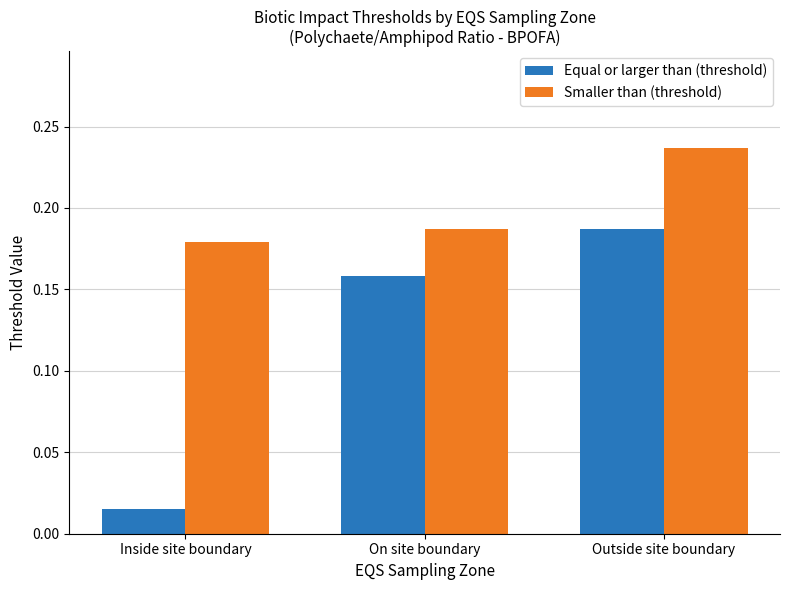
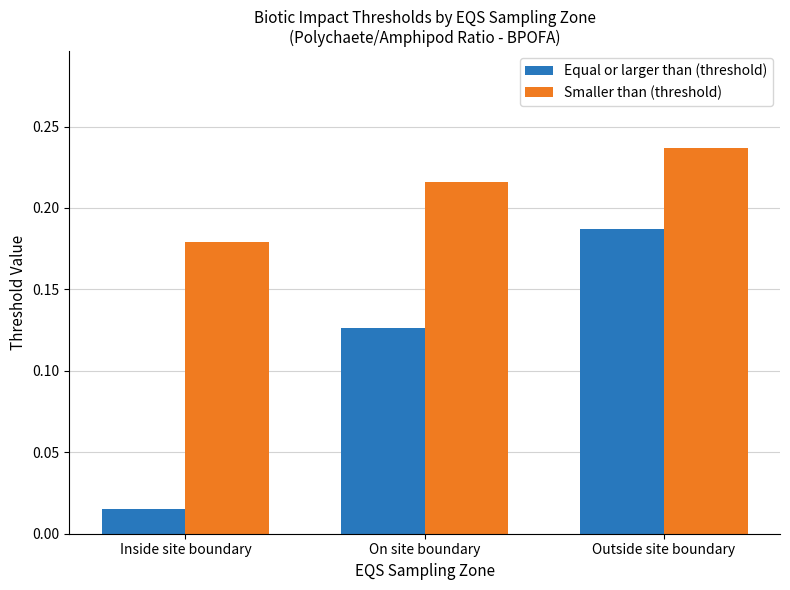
  {
    "Equal or larger than (threshold)": {
      "Inside site boundary": 0.015,
-     "On site boundary": 0.158,
+     "On site boundary": 0.126,
      "Outside site boundary": 0.187
    },
    "Smaller than (threshold)": {
      "Inside site boundary": 0.179,
-     "On site boundary": 0.187,
+     "On site boundary": 0.216,
      "Outside site boundary": 0.237
    }
  }
